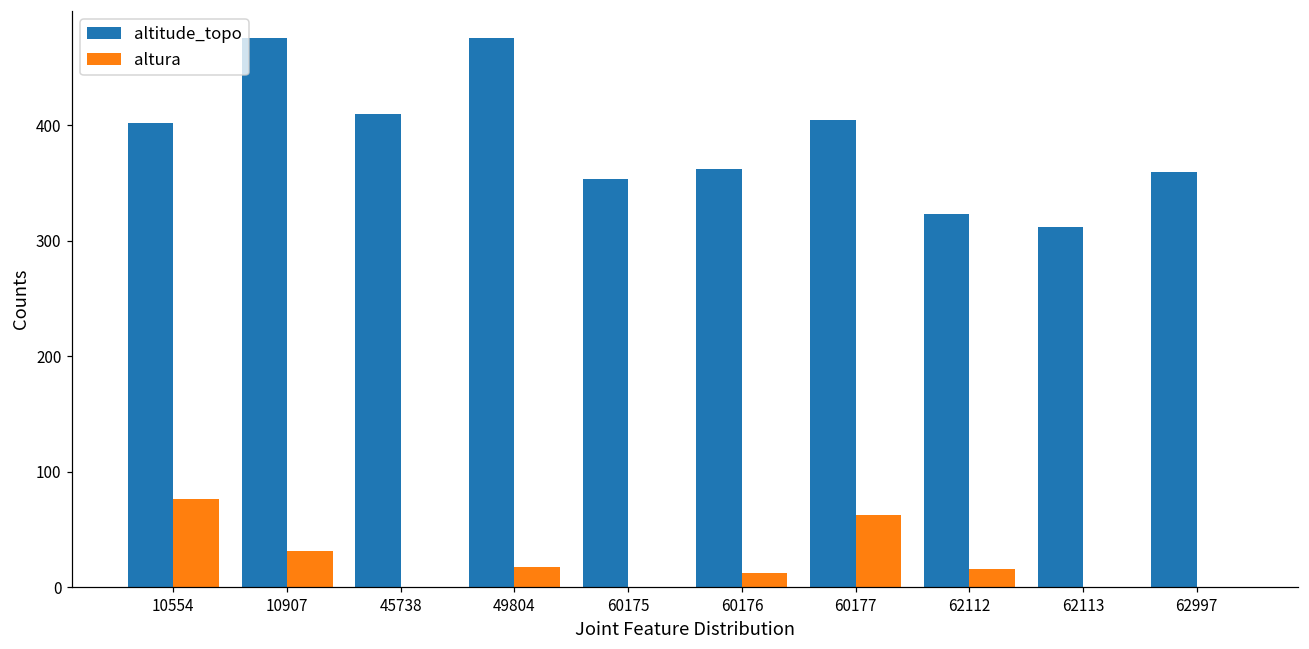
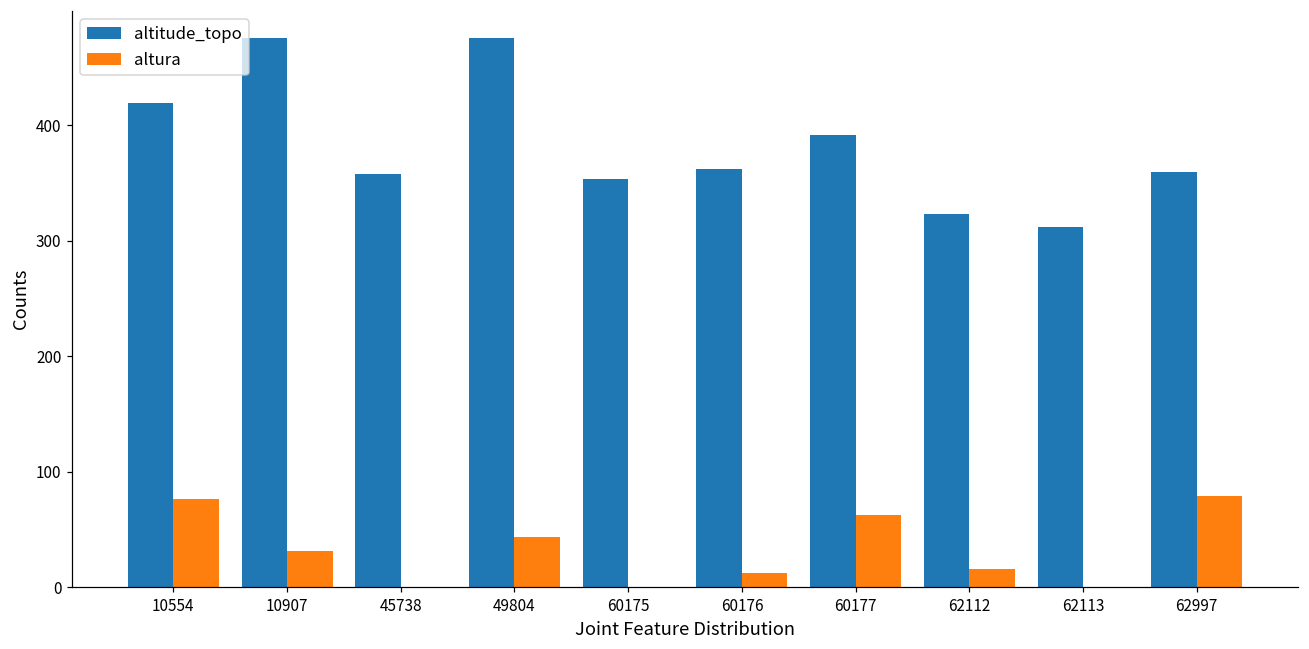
  {
    "altitude_topo": {
-     "10554": 402,
+     "10554": 419,
      "10907": 475,
-     "45738": 410,
+     "45738": 358,
      "49804": 475,
      "60175": 353,
      "60176": 362,
-     "60177": 404,
+     "60177": 391,
      "62112": 323,
      "62113": 312,
      "62997": 359
    },
    "altura": {
      "10554": 76,
      "10907": 31,
      "45738": 0,
-     "49804": 17,
+     "49804": 43,
      "60175": 0,
      "60176": 12,
      "60177": 62,
      "62112": 16,
      "62113": 0,
-     "62997": 0
+     "62997": 79
    }
  }
